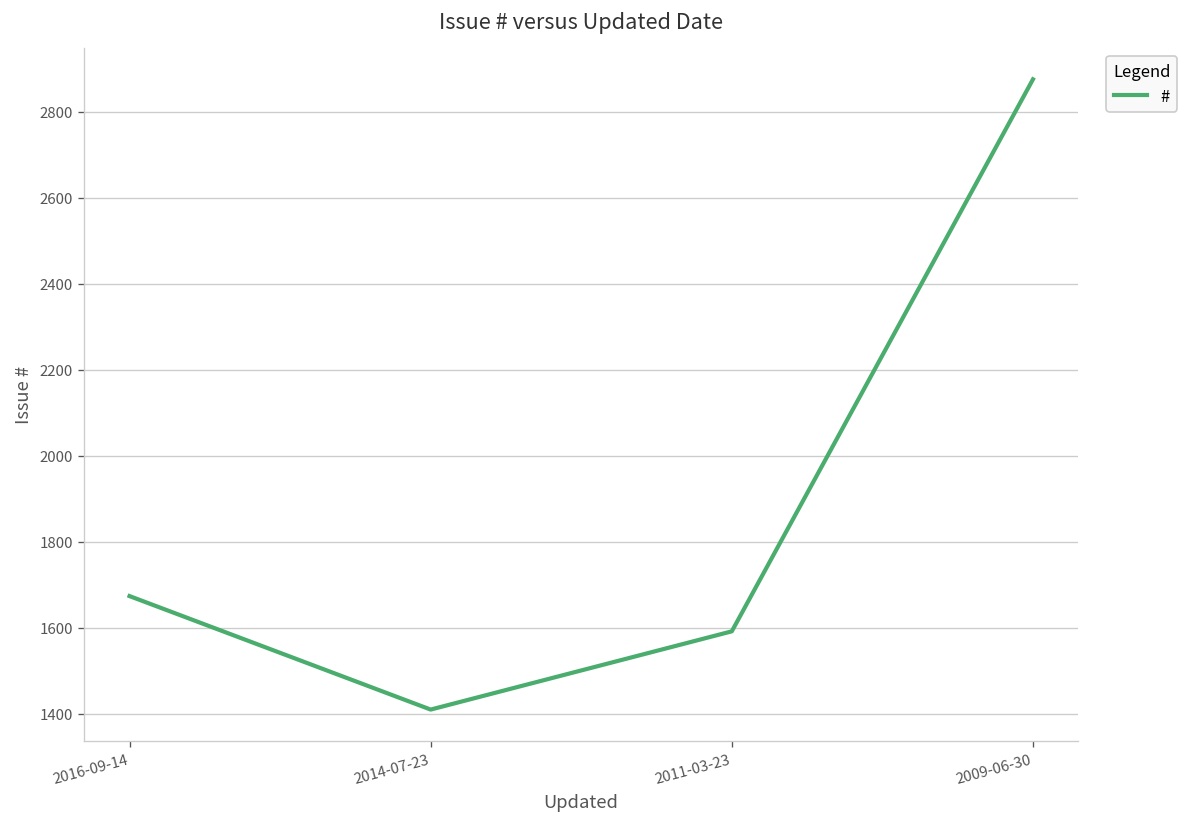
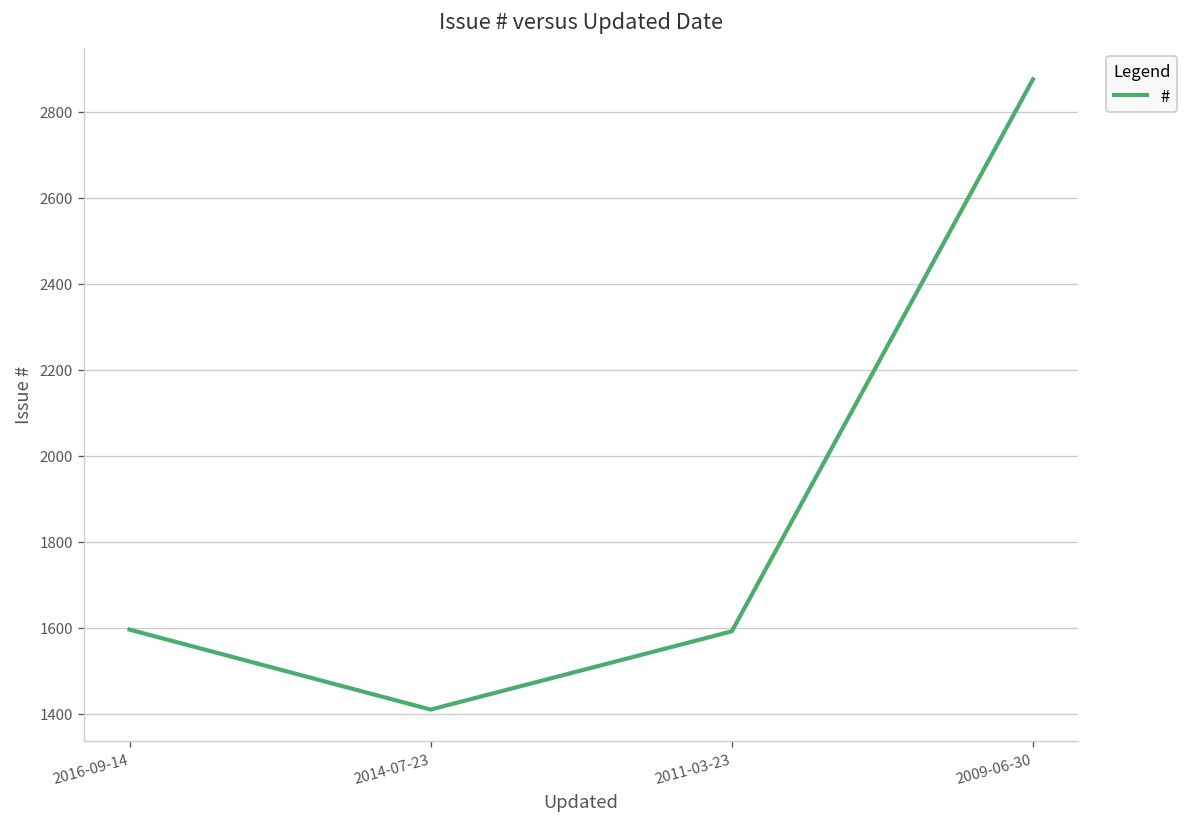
  {
-   "2016-09-14": 1670,
+   "2016-09-14": 1600,
    "2014-07-23": 1410,
    "2011-03-23": 1590,
    "2009-06-30": 2880
  }
